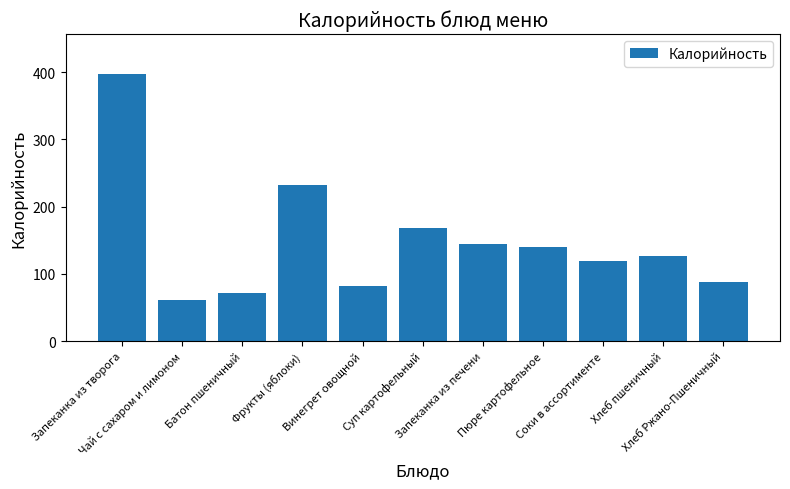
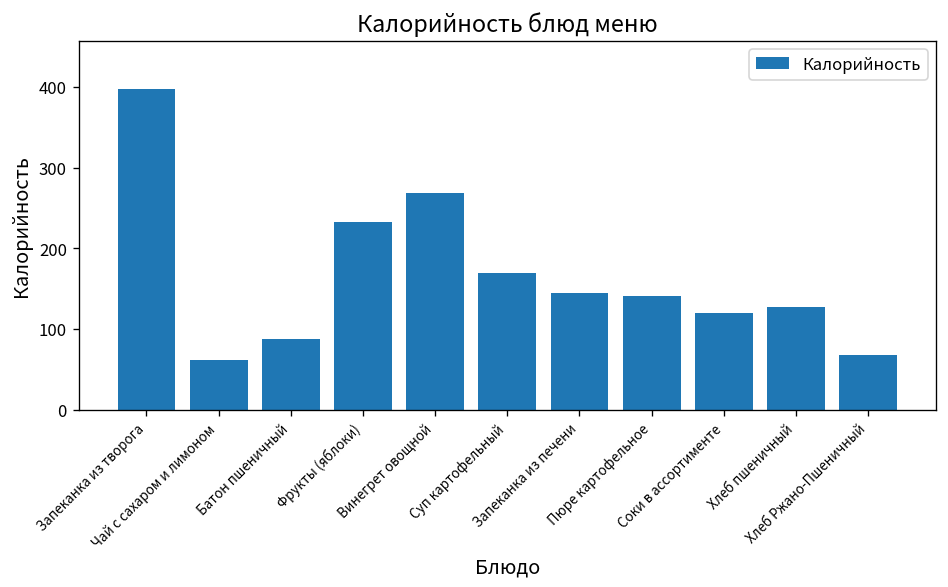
  {
    "Запеканка из творога": 400,
    "Чай с сахаром и лимоном": 60,
-   "Батон пшеничный": 70,
+   "Батон пшеничный": 90,
    "Фрукты (яблоки)": 230,
-   "Винегрет овощной": 80,
+   "Винегрет овощной": 270,
    "Суп картофельный": 170,
    "Запеканка из печени": 140,
    "Пюре картофельное": 140,
    "Соки в ассортименте": 120,
    "Хлеб пшеничный": 130,
-   "Хлеб Ржано-Пшеничный": 90
+   "Хлеб Ржано-Пшеничный": 70
  }
